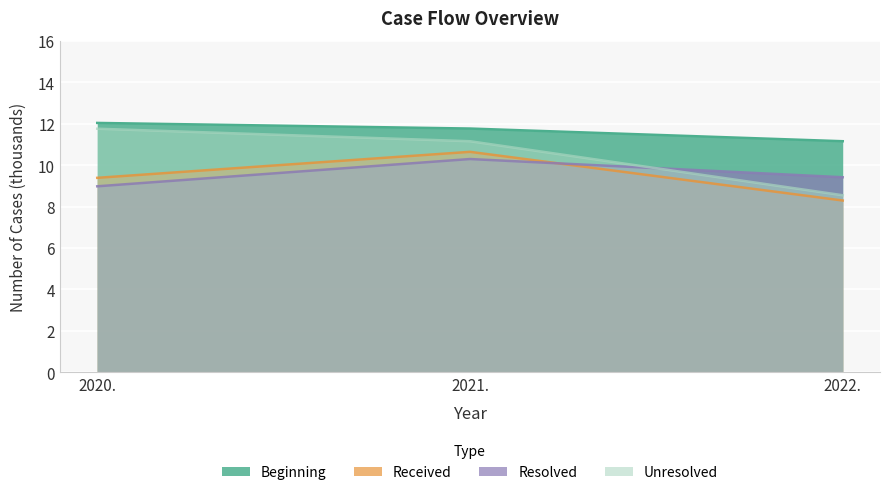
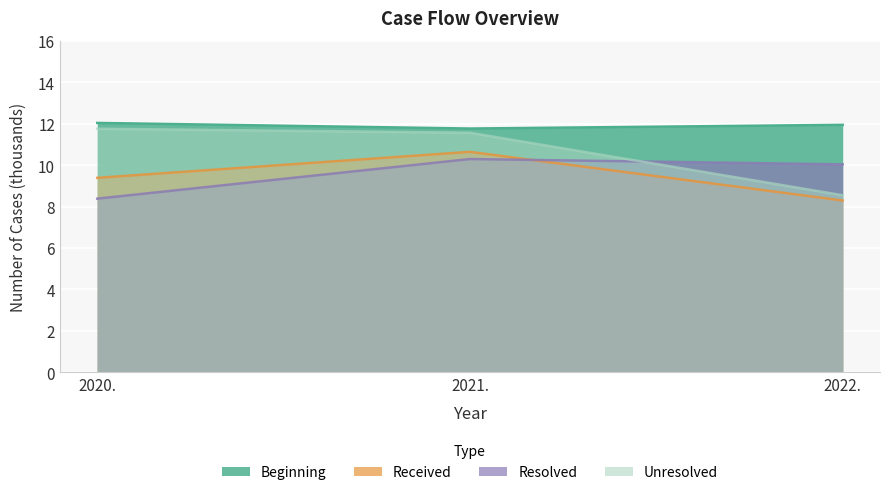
  {
    "Beginning": {
      "2020.": 12.0,
      "2021.": 11.8,
-     "2022.": 11.2
+     "2022.": 11.9
    },
    "Received": {
      "2020.": 9.4,
      "2021.": 10.6,
      "2022.": 8.3
    },
    "Resolved": {
-     "2020.": 9.0,
+     "2020.": 8.4,
      "2021.": 10.3,
-     "2022.": 9.4
+     "2022.": 10.0
    },
    "Unresolved": {
      "2020.": 11.8,
-     "2021.": 11.2,
+     "2021.": 11.6,
      "2022.": 8.5
    }
  }
